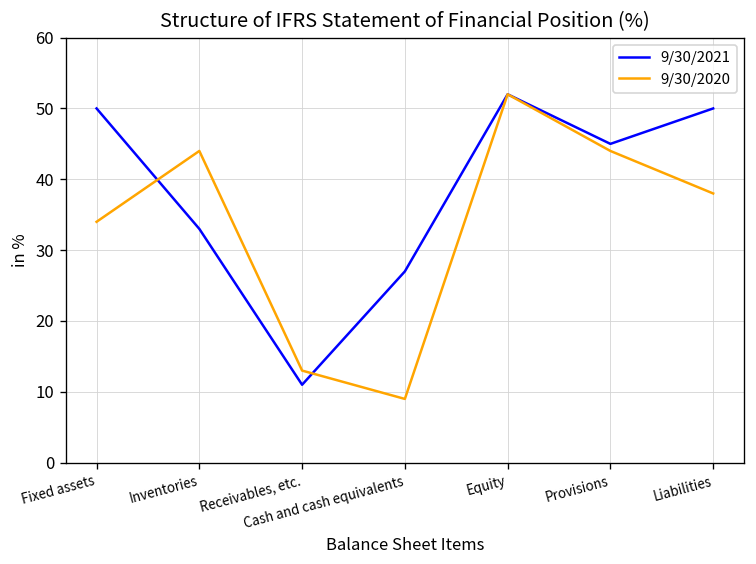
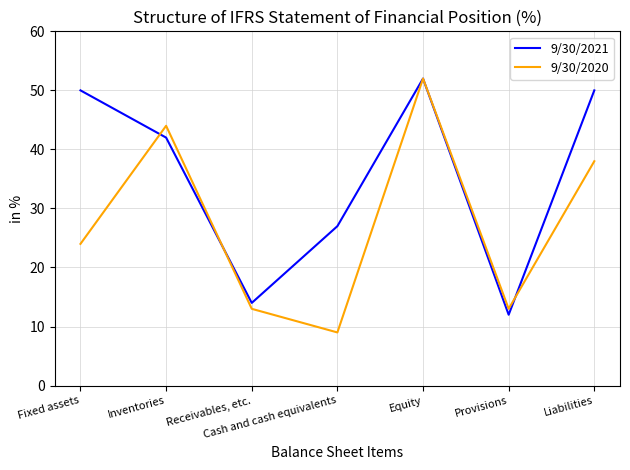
  {
    "9/30/2021": {
      "Fixed assets": 50,
-     "Inventories": 33,
-     "Receivables, etc.": 11,
+     "Inventories": 42,
+     "Receivables, etc.": 14,
      "Cash and cash equivalents": 27,
-     "Provisions": 45,
+     "Provisions": 12,
      "Liabilities": 50
    },
    "9/30/2020": {
-     "Fixed assets": 34,
+     "Fixed assets": 24,
      "Inventories": 44,
      "Receivables, etc.": 13,
      "Cash and cash equivalents": 9,
-     "Provisions": 44,
+     "Provisions": 13,
      "Liabilities": 38
    }
  }
